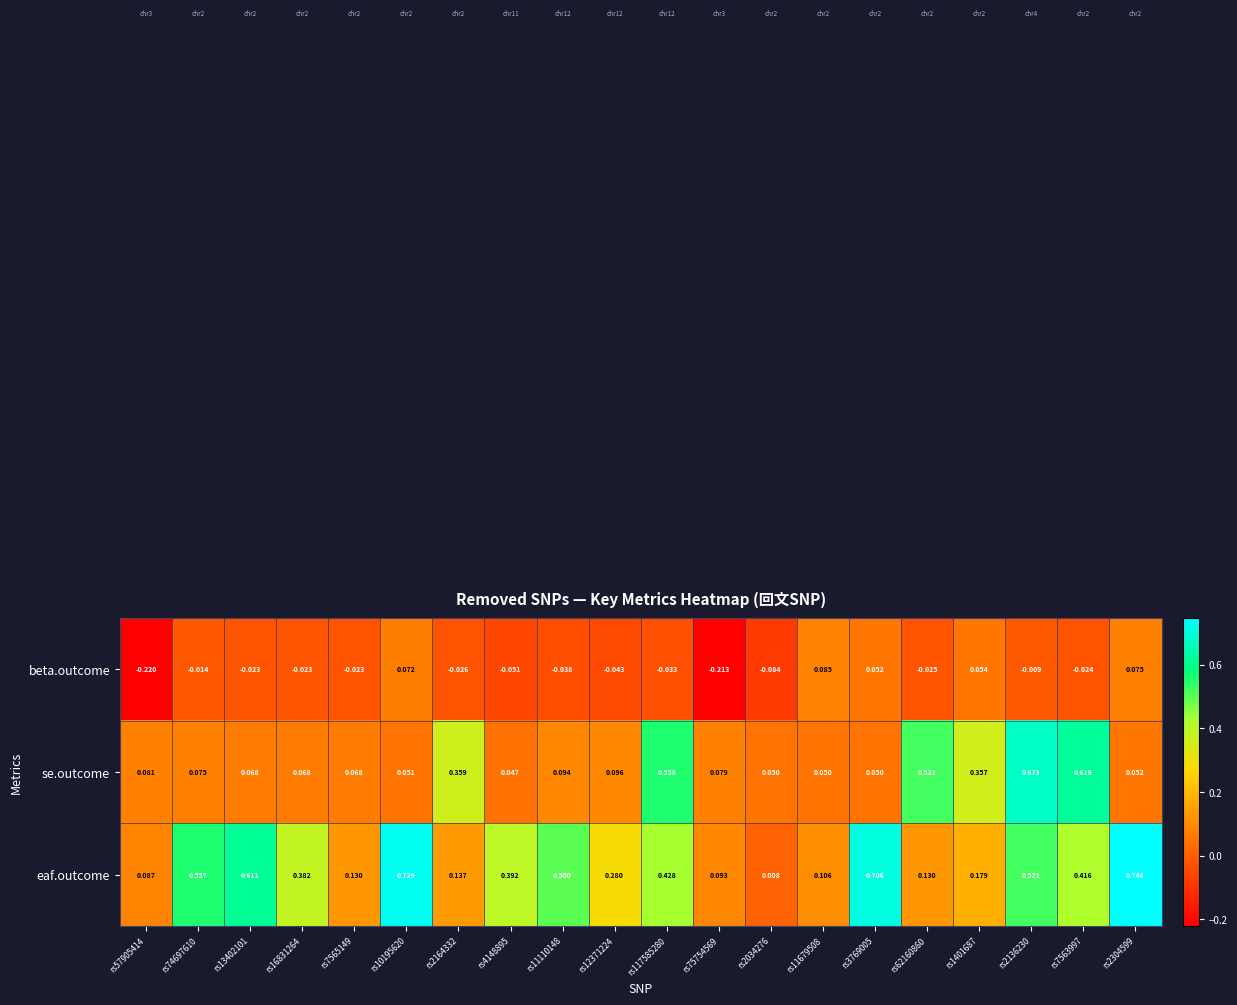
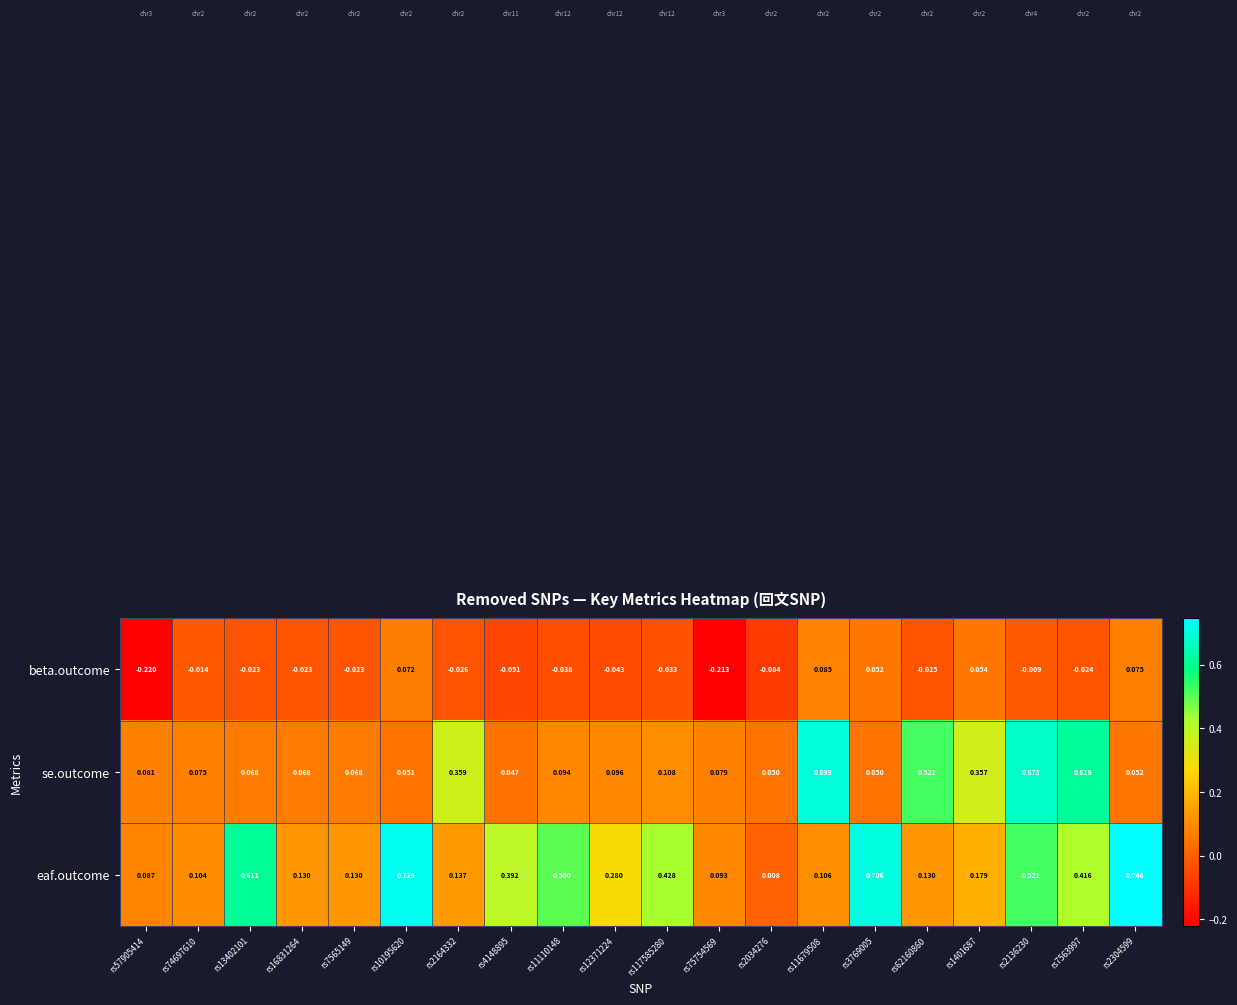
  {
    "beta.outcome": {
      "rs57905414": -0.220,
      "rs74697610": -0.014,
      "rs13402101": -0.023,
      "rs16831264": -0.023,
      "rs7565149": -0.023,
      "rs10195620": 0.072,
      "rs2164332": -0.026,
      "rs4148895": -0.051,
      "rs11110148": -0.038,
      "rs12371224": -0.043,
      "rs117585280": -0.033,
      "rs75754569": -0.213,
      "rs2034276": -0.084,
      "rs11679508": 0.085,
      "rs3769005": 0.052,
      "rs62160860": -0.025,
      "rs1401687": 0.054,
      "rs2136230": -0.009,
      "rs7563997": -0.024,
      "rs2304599": 0.075
    },
    "se.outcome": {
      "rs57905414": 0.081,
      "rs74697610": 0.075,
      "rs13402101": 0.068,
      "rs16831264": 0.068,
      "rs7565149": 0.068,
      "rs10195620": 0.051,
      "rs2164332": 0.359,
      "rs4148895": 0.047,
      "rs11110148": 0.094,
      "rs12371224": 0.096,
-     "rs117585280": 0.558,
+     "rs117585280": 0.108,
      "rs75754569": 0.079,
      "rs2034276": 0.050,
-     "rs11679508": 0.050,
+     "rs11679508": 0.699,
      "rs3769005": 0.050,
      "rs62160860": 0.521,
      "rs1401687": 0.357,
      "rs2136230": 0.673,
      "rs7563997": 0.619,
      "rs2304599": 0.052
    },
    "eaf.outcome": {
      "rs57905414": 0.087,
-     "rs74697610": 0.557,
+     "rs74697610": 0.104,
      "rs13402101": 0.611,
-     "rs16831264": 0.382,
+     "rs16831264": 0.130,
      "rs7565149": 0.130,
      "rs10195620": 0.729,
      "rs2164332": 0.137,
      "rs4148895": 0.392,
      "rs11110148": 0.500,
      "rs12371224": 0.280,
      "rs117585280": 0.428,
      "rs75754569": 0.093,
      "rs2034276": 0.008,
      "rs11679508": 0.106,
      "rs3769005": 0.706,
      "rs62160860": 0.130,
      "rs1401687": 0.179,
      "rs2136230": 0.521,
      "rs7563997": 0.416,
      "rs2304599": 0.746
    }
  }
